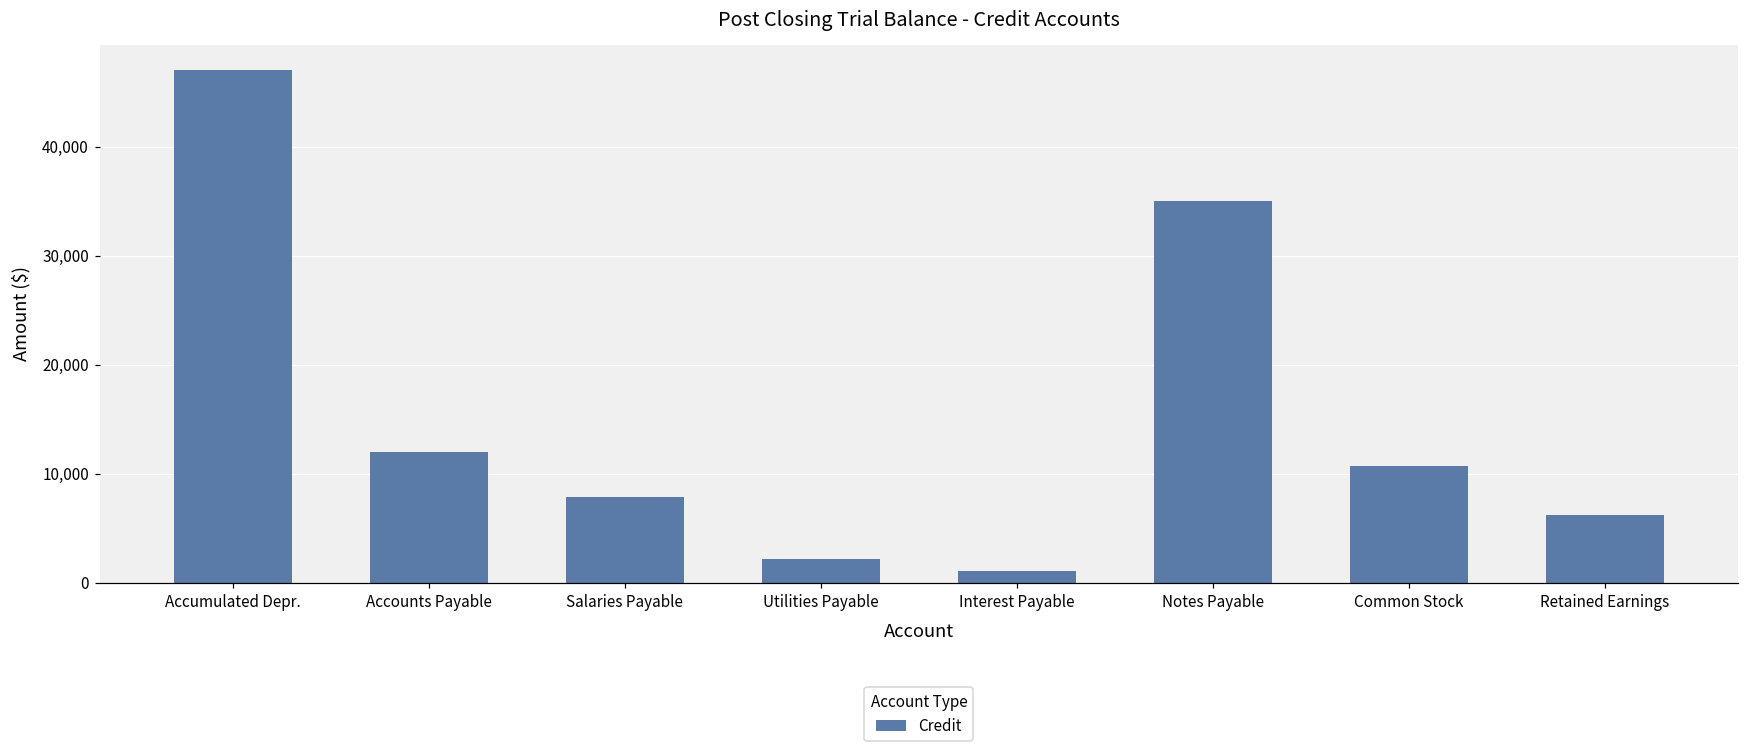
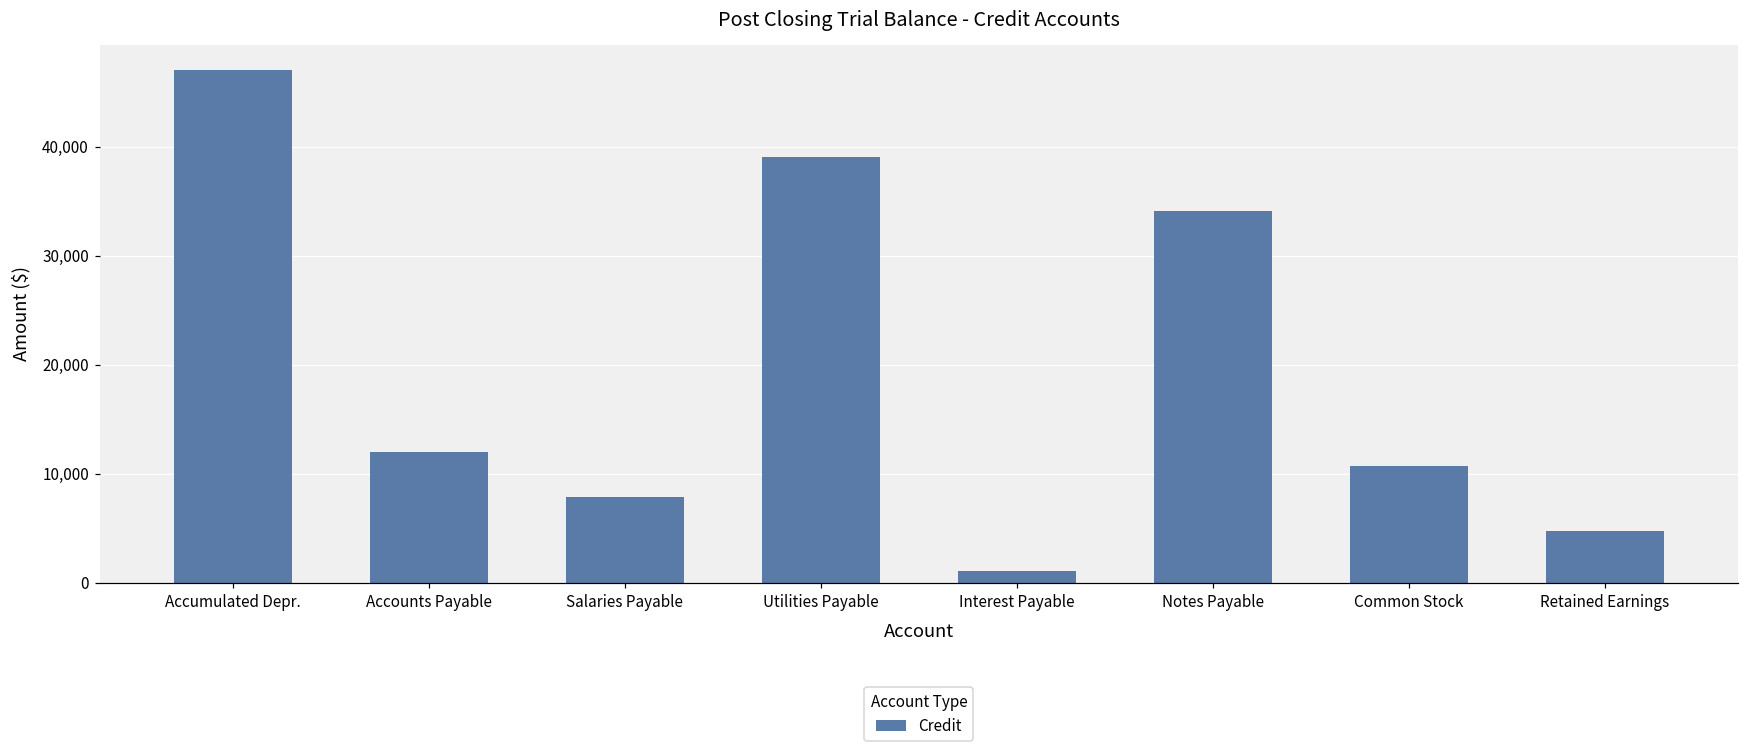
  {
    "Accumulated Depr.": "47,000",
    "Accounts Payable": "12,000",
    "Salaries Payable": "8,000",
-   "Utilities Payable": "2,000",
+   "Utilities Payable": "39,000",
    "Interest Payable": "1,000",
-   "Notes Payable": "35,000",
+   "Notes Payable": "34,000",
    "Common Stock": "11,000",
-   "Retained Earnings": "6,000"
+   "Retained Earnings": "5,000"
  }
